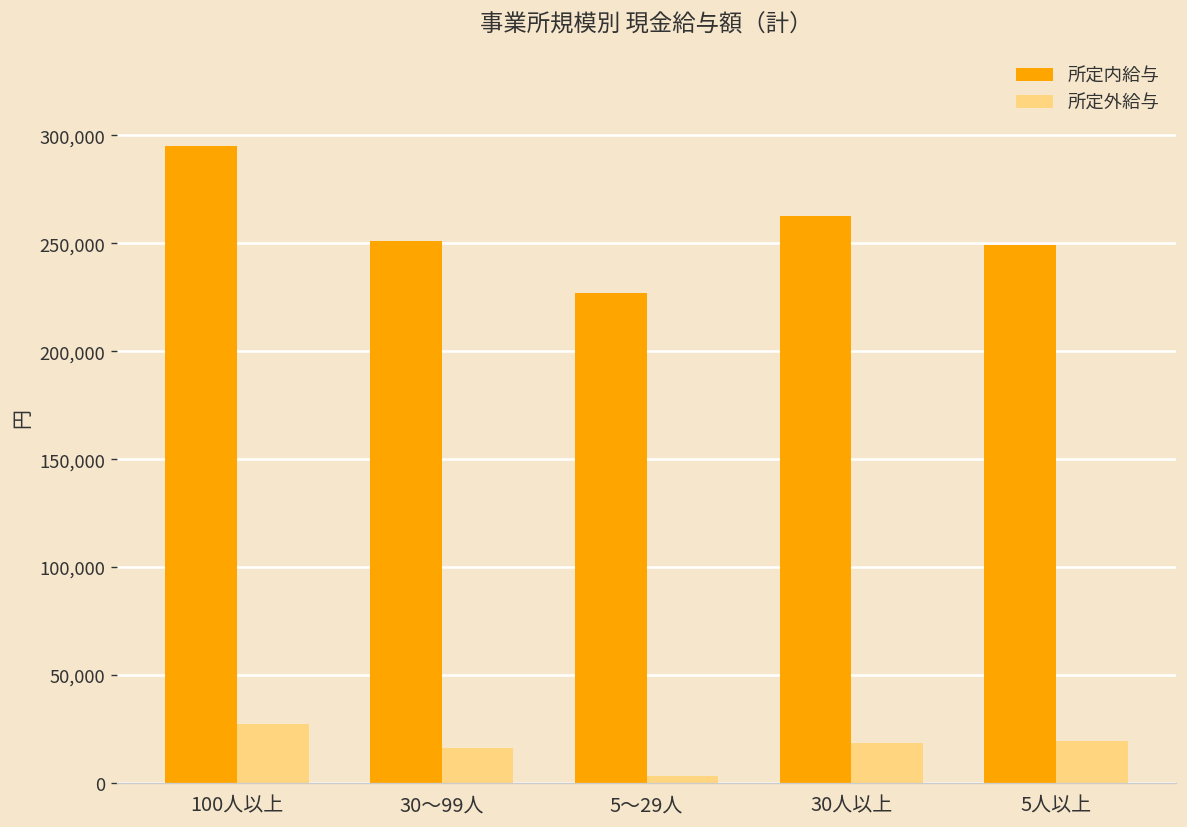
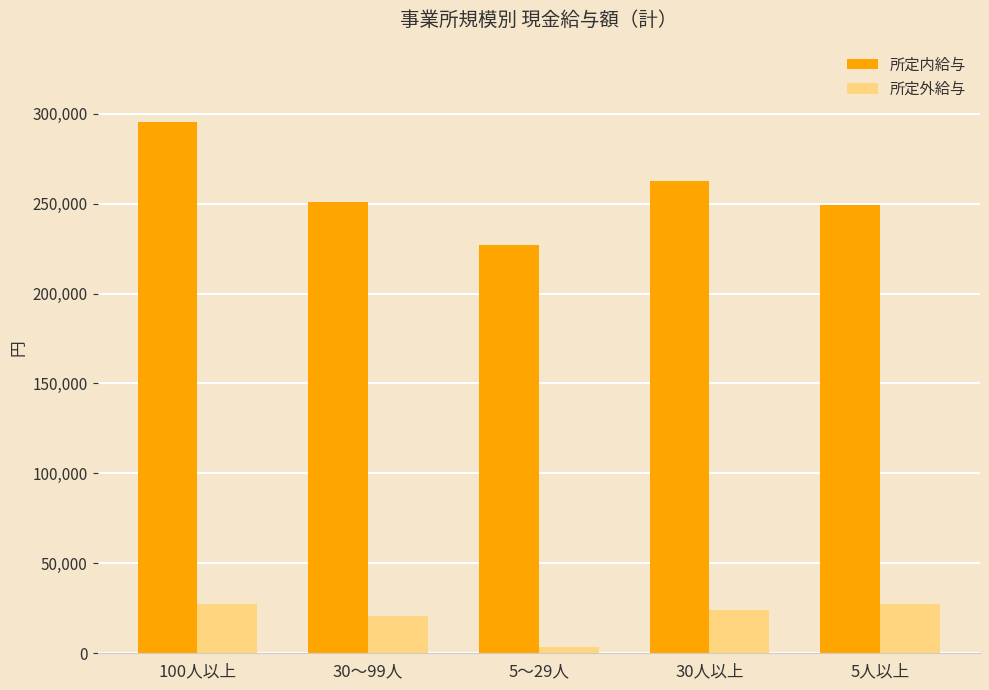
  {
    "所定内給与": {
      "100人以上": "295,000",
      "30～99人": "251,000",
      "5～29人": "227,000",
      "30人以上": "263,000",
      "5人以上": "249,000"
    },
    "所定外給与": {
      "100人以上": "27,000",
-     "30～99人": "16,000",
+     "30～99人": "21,000",
      "5～29人": "3,000",
-     "30人以上": "18,000",
-     "5人以上": "19,000"
+     "30人以上": "24,000",
+     "5人以上": "28,000"
    }
  }
